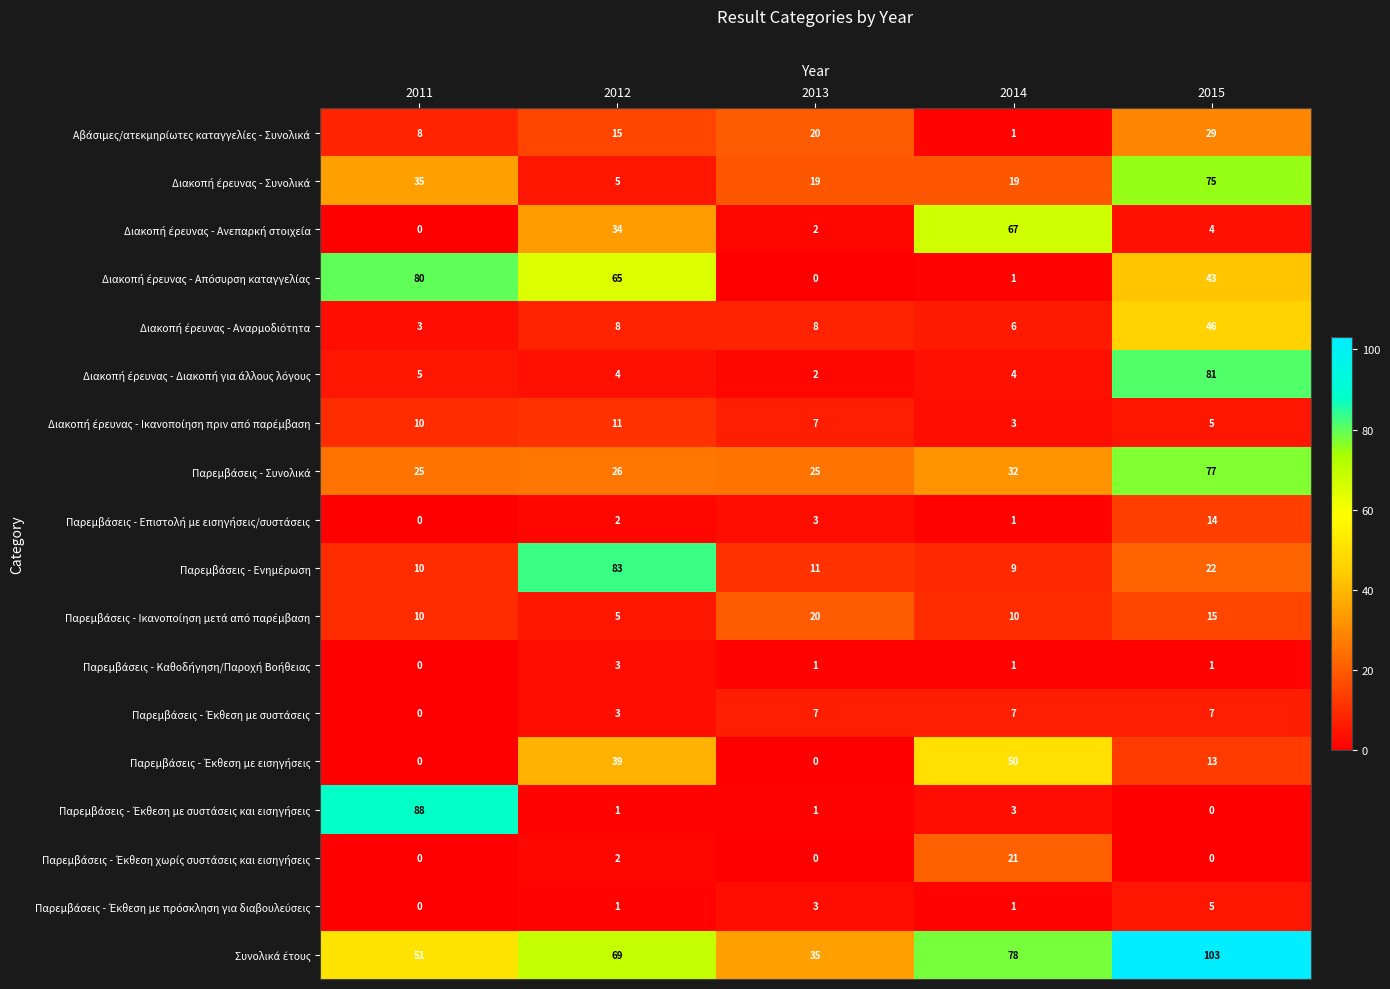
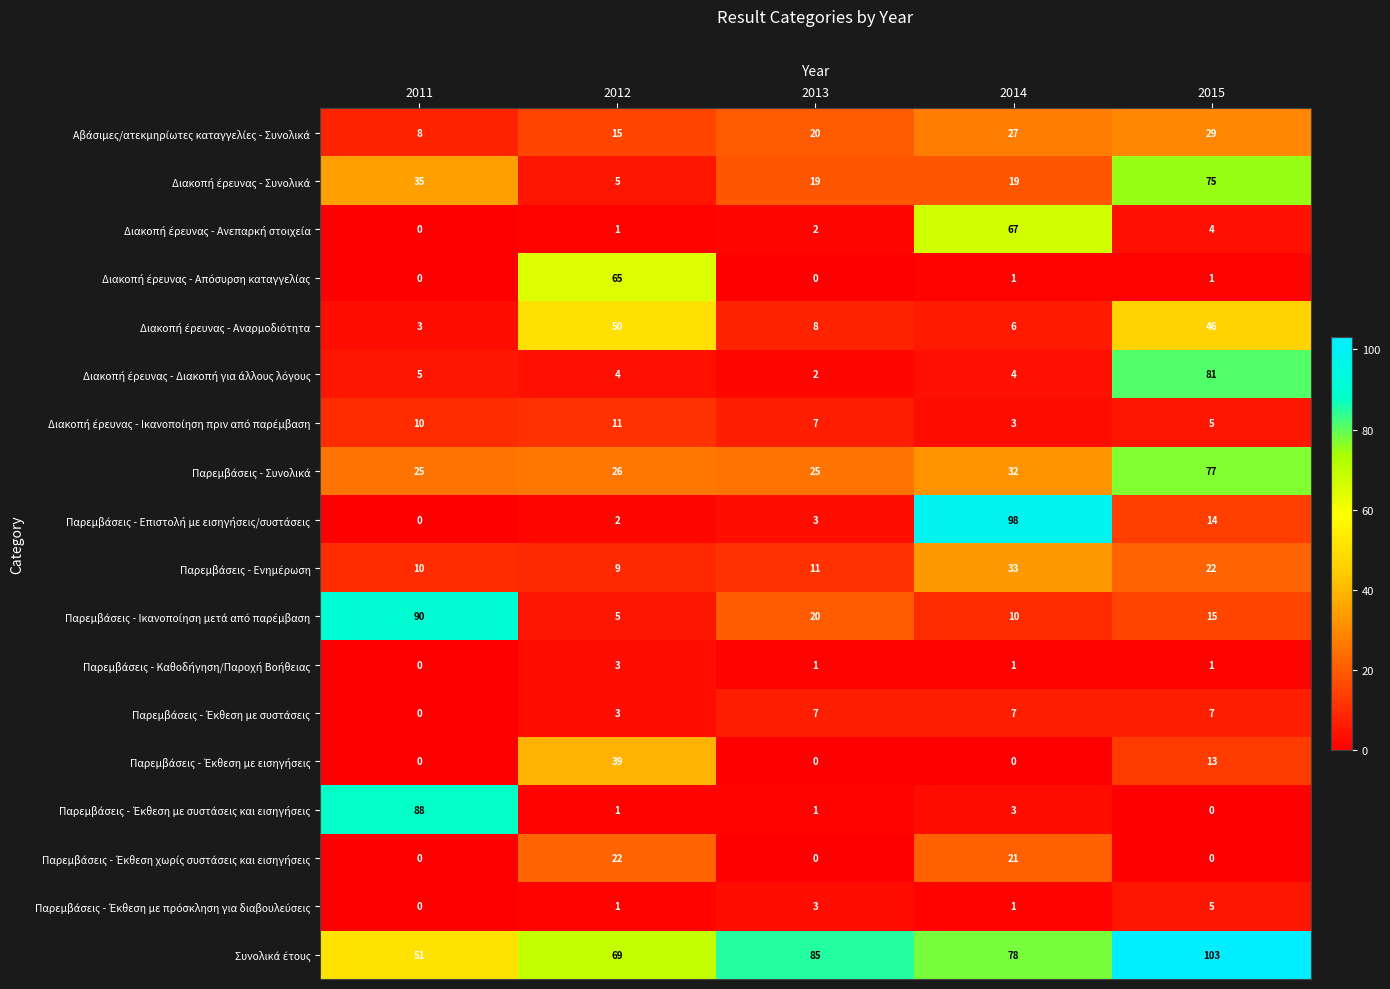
  {
    "Αβάσιμες/ατεκμηρίωτες καταγγελίες - Συνολικά": {
      "2011": 8,
      "2012": 15,
      "2013": 20,
-     "2014": 1,
+     "2014": 27,
      "2015": 29
    },
    "Διακοπή έρευνας - Συνολικά": {
      "2011": 35,
      "2012": 5,
      "2013": 19,
      "2014": 19,
      "2015": 75
    },
    "Διακοπή έρευνας - Ανεπαρκή στοιχεία": {
      "2011": 0,
-     "2012": 34,
+     "2012": 1,
      "2013": 2,
      "2014": 67,
      "2015": 4
    },
    "Διακοπή έρευνας - Απόσυρση καταγγελίας": {
-     "2011": 80,
+     "2011": 0,
      "2012": 65,
      "2013": 0,
      "2014": 1,
-     "2015": 43
+     "2015": 1
    },
    "Διακοπή έρευνας - Αναρμοδιότητα": {
      "2011": 3,
-     "2012": 8,
+     "2012": 50,
      "2013": 8,
      "2014": 6,
      "2015": 46
    },
    "Διακοπή έρευνας - Διακοπή για άλλους λόγους": {
      "2011": 5,
      "2012": 4,
      "2013": 2,
      "2014": 4,
      "2015": 81
    },
    "Διακοπή έρευνας - Ικανοποίηση πριν από παρέμβαση": {
      "2011": 10,
      "2012": 11,
      "2013": 7,
      "2014": 3,
      "2015": 5
    },
    "Παρεμβάσεις - Συνολικά": {
      "2011": 25,
      "2012": 26,
      "2013": 25,
      "2014": 32,
      "2015": 77
    },
    "Παρεμβάσεις - Επιστολή με εισηγήσεις/συστάσεις": {
      "2011": 0,
      "2012": 2,
      "2013": 3,
-     "2014": 1,
+     "2014": 98,
      "2015": 14
    },
    "Παρεμβάσεις - Ενημέρωση": {
      "2011": 10,
-     "2012": 83,
+     "2012": 9,
      "2013": 11,
-     "2014": 9,
+     "2014": 33,
      "2015": 22
    },
    "Παρεμβάσεις - Ικανοποίηση μετά από παρέμβαση": {
-     "2011": 10,
+     "2011": 90,
      "2012": 5,
      "2013": 20,
      "2014": 10,
      "2015": 15
    },
    "Παρεμβάσεις - Καθοδήγηση/Παροχή Βοήθειας": {
      "2011": 0,
      "2012": 3,
      "2013": 1,
      "2014": 1,
      "2015": 1
    },
    "Παρεμβάσεις - Έκθεση με συστάσεις": {
      "2011": 0,
      "2012": 3,
      "2013": 7,
      "2014": 7,
      "2015": 7
    },
    "Παρεμβάσεις - Έκθεση με εισηγήσεις": {
      "2011": 0,
      "2012": 39,
      "2013": 0,
-     "2014": 50,
+     "2014": 0,
      "2015": 13
    },
    "Παρεμβάσεις - Έκθεση με συστάσεις και εισηγήσεις": {
      "2011": 88,
      "2012": 1,
      "2013": 1,
      "2014": 3,
      "2015": 0
    },
    "Παρεμβάσεις - Έκθεση χωρίς συστάσεις και εισηγήσεις": {
      "2011": 0,
-     "2012": 2,
+     "2012": 22,
      "2013": 0,
      "2014": 21,
      "2015": 0
    },
    "Παρεμβάσεις - Έκθεση με πρόσκληση για διαβουλεύσεις": {
      "2011": 0,
      "2012": 1,
      "2013": 3,
      "2014": 1,
      "2015": 5
    },
    "Συνολικά έτους": {
      "2011": 51,
      "2012": 69,
-     "2013": 35,
+     "2013": 85,
      "2014": 78,
      "2015": 103
    }
  }
